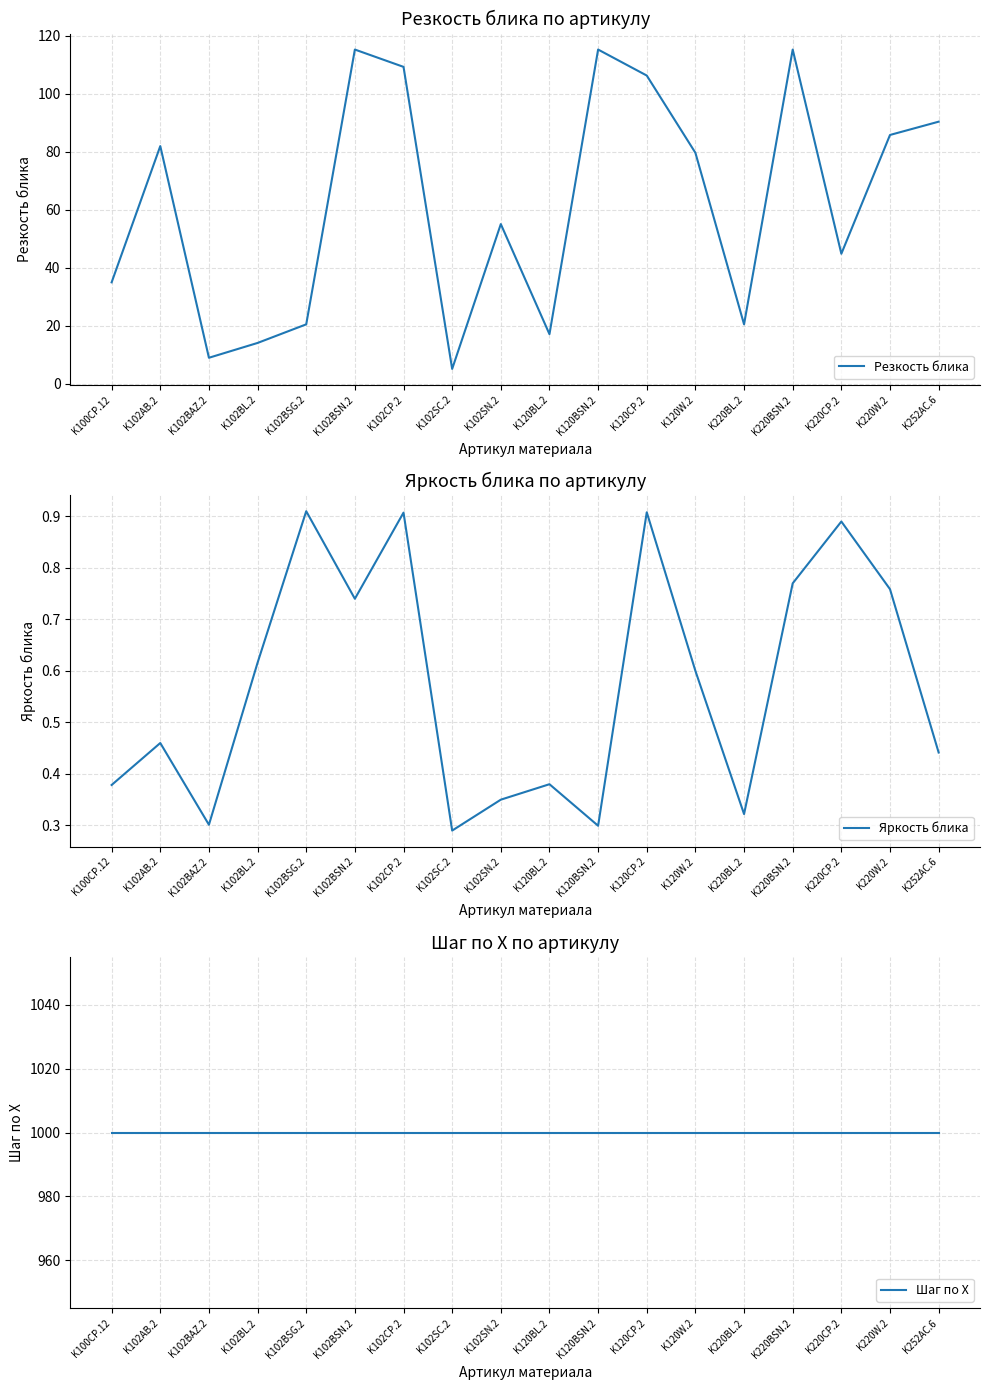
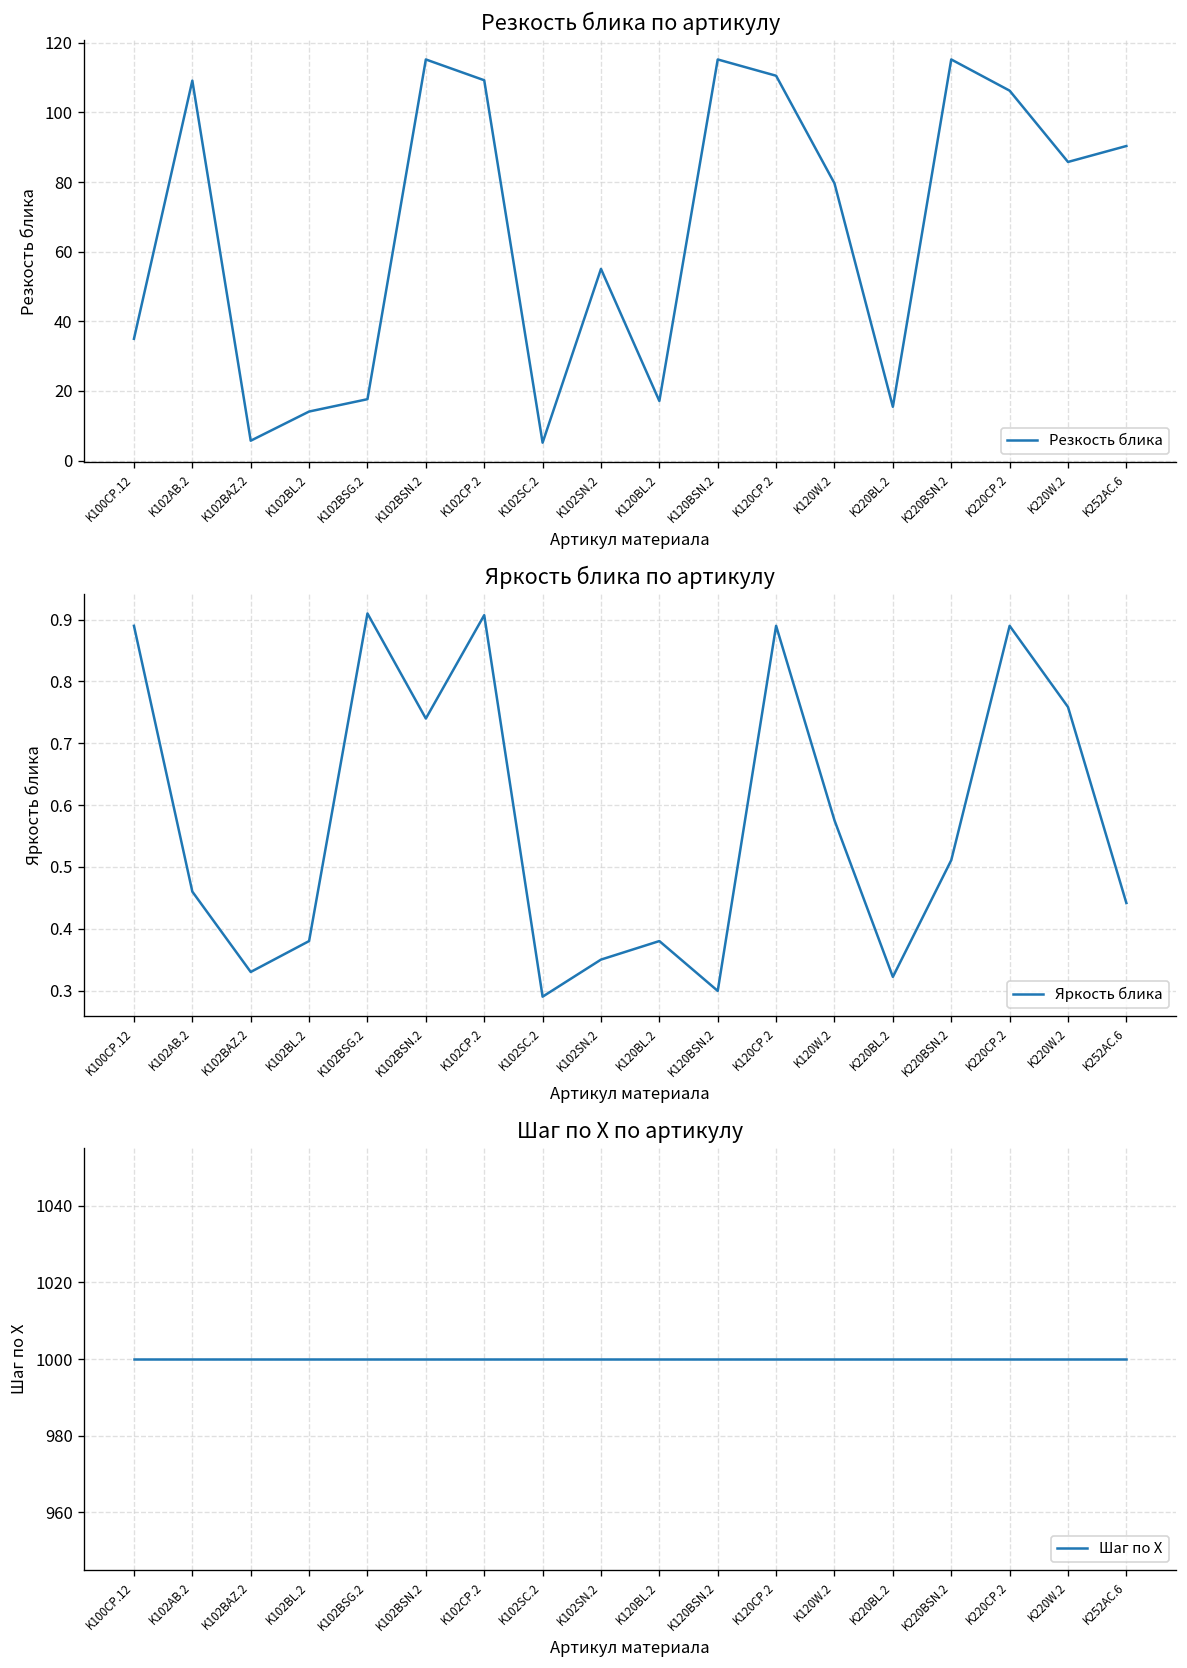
  {
    "Резкость блика по артикулу": {
      "K100CP.12": 35,
-     "K102AB.2": 82,
-     "K102BAZ.2": 9,
+     "K102AB.2": 109,
+     "K102BAZ.2": 6,
      "K102BL.2": 14,
-     "K102BSG.2": 20,
+     "K102BSG.2": 18,
      "K102BSN.2": 115,
      "K102CP.2": 109,
      "K102SC.2": 5,
      "K102SN.2": 55,
      "K120BL.2": 17,
      "K120BSN.2": 115,
-     "K120CP.2": 106,
+     "K120CP.2": 111,
      "K120W.2": 80,
-     "K220BL.2": 20,
+     "K220BL.2": 15,
      "K220BSN.2": 115,
-     "K220CP.2": 45,
+     "K220CP.2": 106,
      "K220W.2": 86,
      "K252AC.6": 90
    },
    "Яркость блика по артикулу": {
-     "K100CP.12": 0.38,
+     "K100CP.12": 0.89,
      "K102AB.2": 0.46,
-     "K102BAZ.2": 0.30,
-     "K102BL.2": 0.62,
+     "K102BAZ.2": 0.33,
+     "K102BL.2": 0.38,
      "K102BSG.2": 0.91,
      "K102BSN.2": 0.74,
      "K102CP.2": 0.91,
      "K102SC.2": 0.29,
      "K102SN.2": 0.35,
      "K120BL.2": 0.38,
      "K120BSN.2": 0.30,
-     "K120CP.2": 0.91,
-     "K120W.2": 0.60,
+     "K120CP.2": 0.89,
+     "K120W.2": 0.58,
      "K220BL.2": 0.32,
-     "K220BSN.2": 0.77,
+     "K220BSN.2": 0.51,
      "K220CP.2": 0.89,
      "K220W.2": 0.76,
      "K252AC.6": 0.44
    },
    "Шаг по X по артикулу": {
      "K100CP.12": 1000,
      "K102AB.2": 1000,
      "K102BAZ.2": 1000,
      "K102BL.2": 1000,
      "K102BSG.2": 1000,
      "K102BSN.2": 1000,
      "K102CP.2": 1000,
      "K102SC.2": 1000,
      "K102SN.2": 1000,
      "K120BL.2": 1000,
      "K120BSN.2": 1000,
      "K120CP.2": 1000,
      "K120W.2": 1000,
      "K220BL.2": 1000,
      "K220BSN.2": 1000,
      "K220CP.2": 1000,
      "K220W.2": 1000,
      "K252AC.6": 1000
    }
  }
